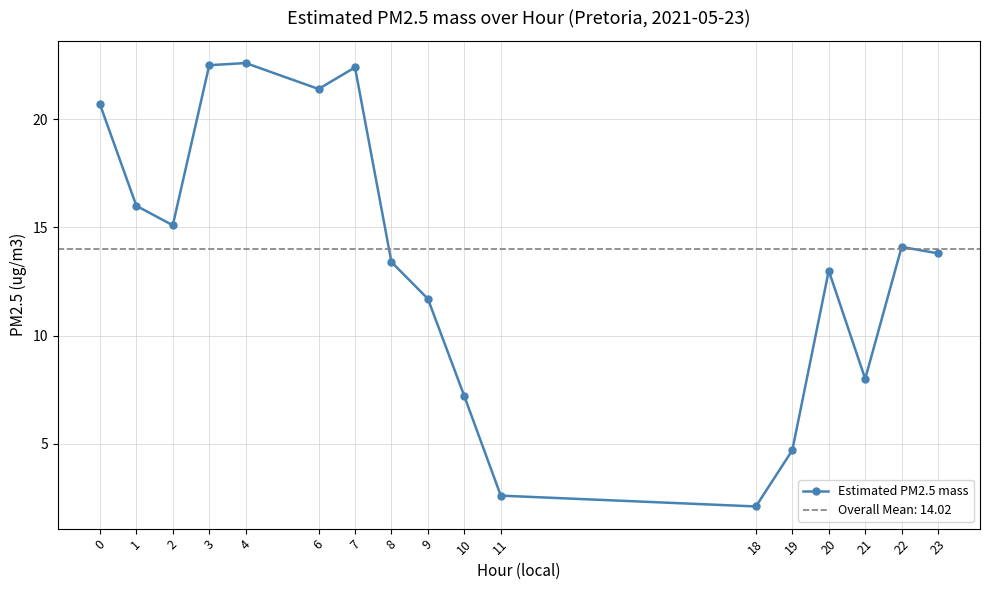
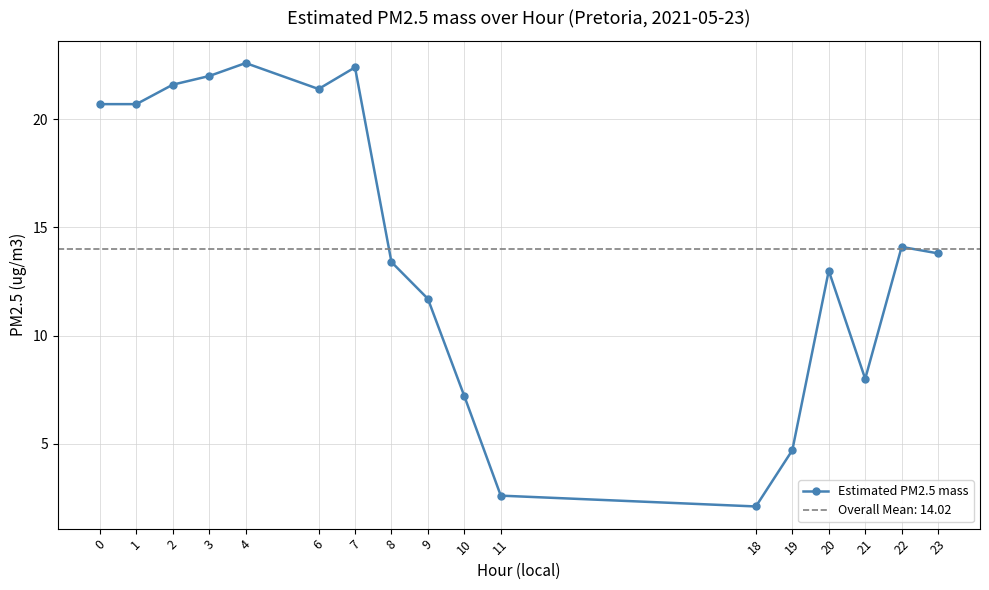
  {
    "0": 20.7,
-   "1": 16.0,
-   "2": 15.1,
-   "3": 22.5,
+   "1": 20.7,
+   "2": 21.6,
+   "3": 22.0,
    "4": 22.6,
    "6": 21.4,
    "7": 22.4,
    "8": 13.4,
    "9": 11.7,
    "10": 7.2,
    "11": 2.6,
    "18": 2.1,
    "19": 4.7,
    "20": 13.0,
    "21": 8.0,
    "22": 14.1,
    "23": 13.8
  }
